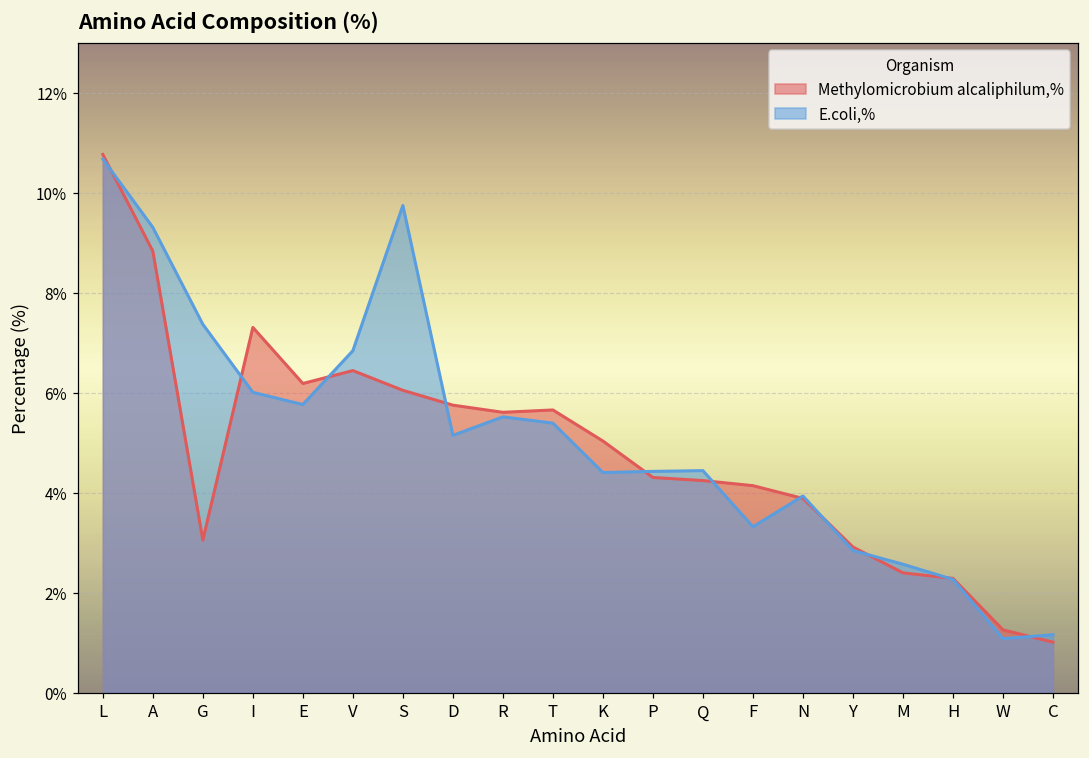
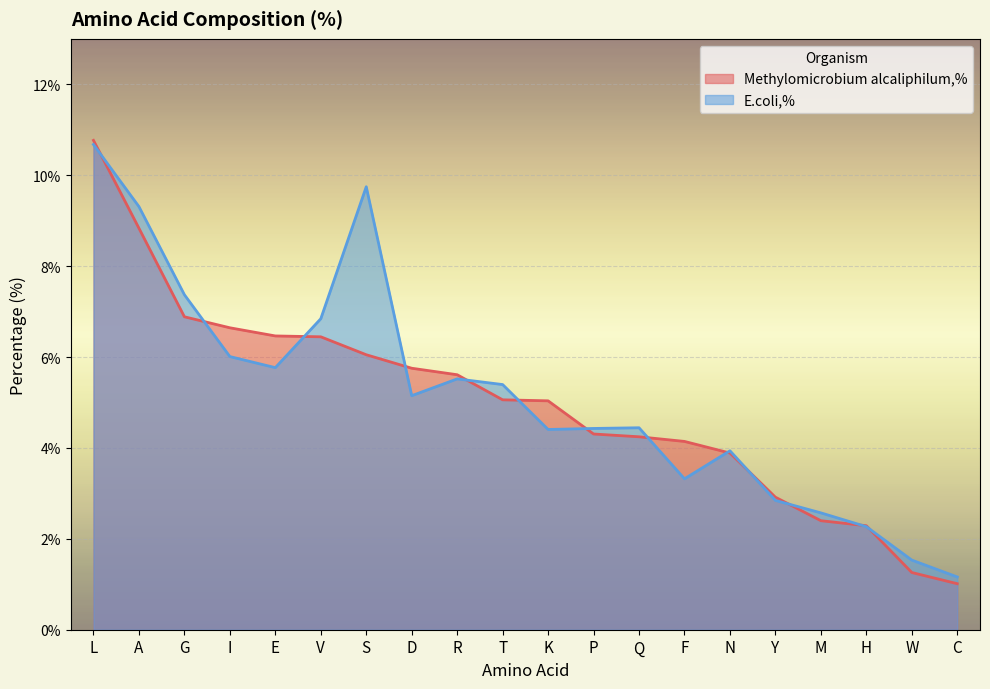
  {
    "Methylomicrobium alcaliphilum,%": {
      "L": "10.8%",
      "A": "8.8%",
-     "G": "3.1%",
-     "I": "7.3%",
-     "E": "6.2%",
+     "G": "6.9%",
+     "I": "6.6%",
+     "E": "6.5%",
      "V": "6.4%",
      "S": "6.0%",
      "D": "5.8%",
      "R": "5.6%",
-     "T": "5.7%",
+     "T": "5.1%",
      "K": "5.0%",
      "P": "4.3%",
      "Q": "4.2%",
      "F": "4.1%",
      "Y": "2.9%",
      "M": "2.4%",
      "W": "1.3%",
      "C": "1.0%"
    },
    "E.coli,%": {
      "L": "10.7%",
      "A": "9.3%",
      "G": "7.4%",
      "I": "6.0%",
      "E": "5.8%",
      "V": "6.8%",
      "S": "9.7%",
      "D": "5.1%",
      "R": "5.5%",
      "T": "5.4%",
      "K": "4.4%",
      "P": "4.4%",
      "Q": "4.4%",
      "F": "3.3%",
      "Y": "2.8%",
      "M": "2.6%",
-     "W": "1.1%",
+     "W": "1.5%",
      "C": "1.2%"
    }
  }
